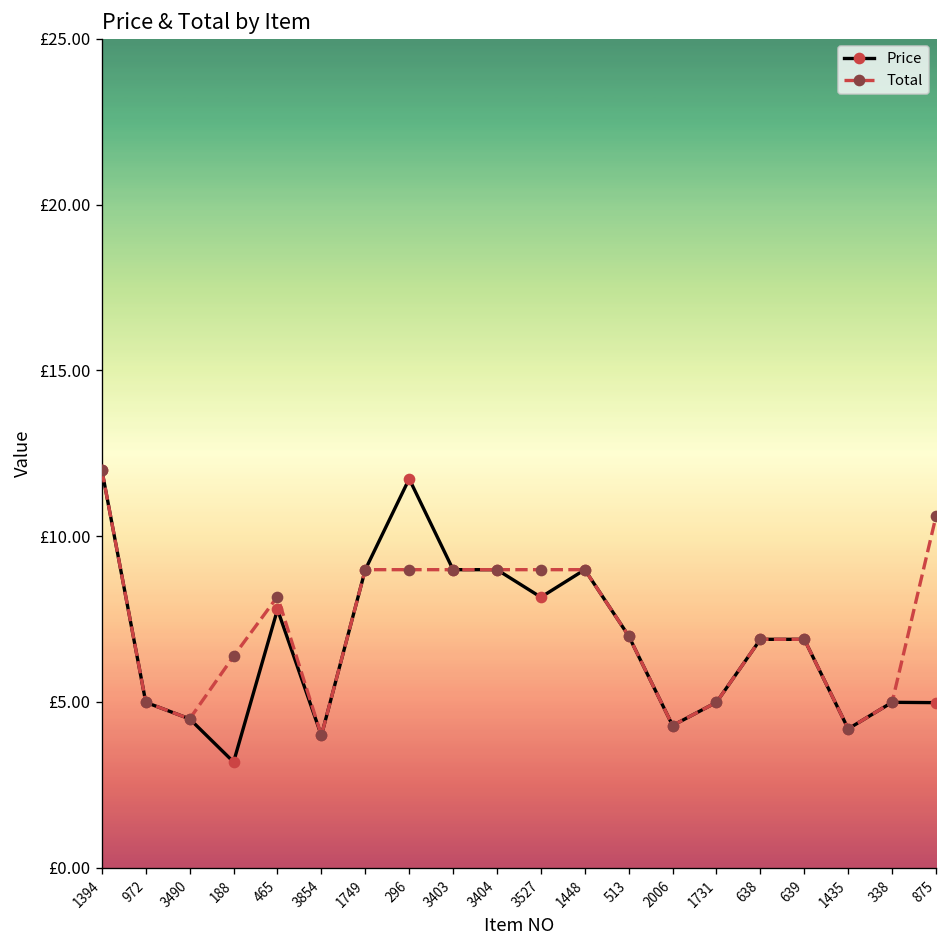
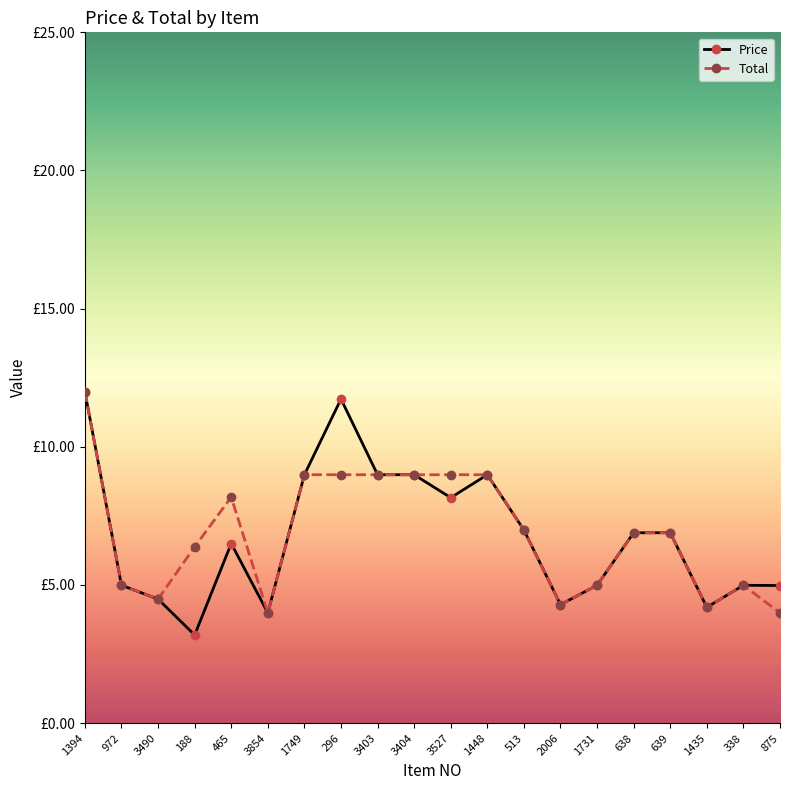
  {
    "Price": {
      "188": "£3.2",
-     "465": "£7.8",
+     "465": "£6.5",
      "296": "£11.7",
      "3527": "£8.2",
      "875": "£5.0"
    },
    "Total": {
      "188": "£6.4",
      "465": "£8.2",
      "296": "£9.0",
      "3527": "£9.0",
-     "875": "£10.6"
+     "875": "£4.0"
    }
  }
